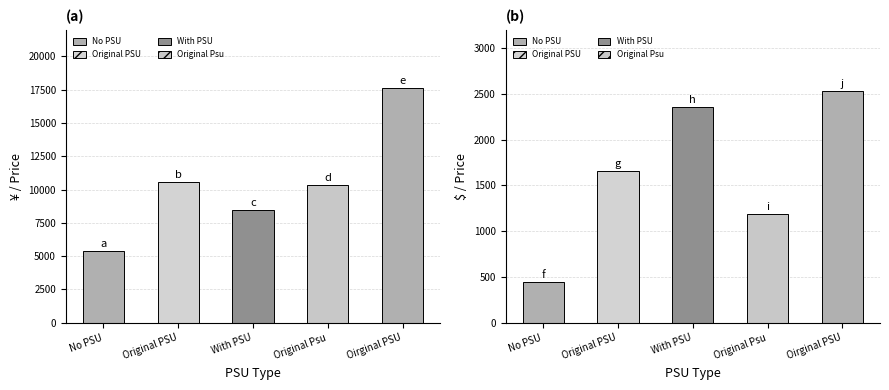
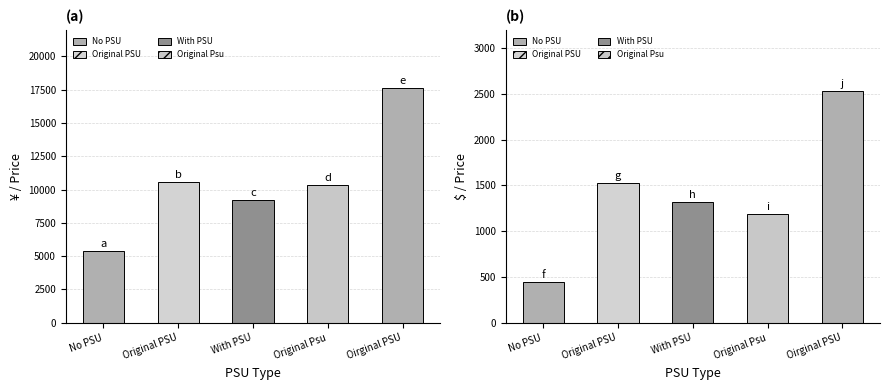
  {
    "(a)": {
      "No PSU": 5400,
      "Original PSU": 10600,
-     "With PSU": 8500,
+     "With PSU": 9200,
      "Original Psu": 10400,
      "Oirginal PSU": 17600
    },
    "(b)": {
      "No PSU": 400,
-     "Original PSU": 1700,
-     "With PSU": 2400,
+     "Original PSU": 1500,
+     "With PSU": 1300,
      "Original Psu": 1200,
      "Oirginal PSU": 2500
    }
  }
